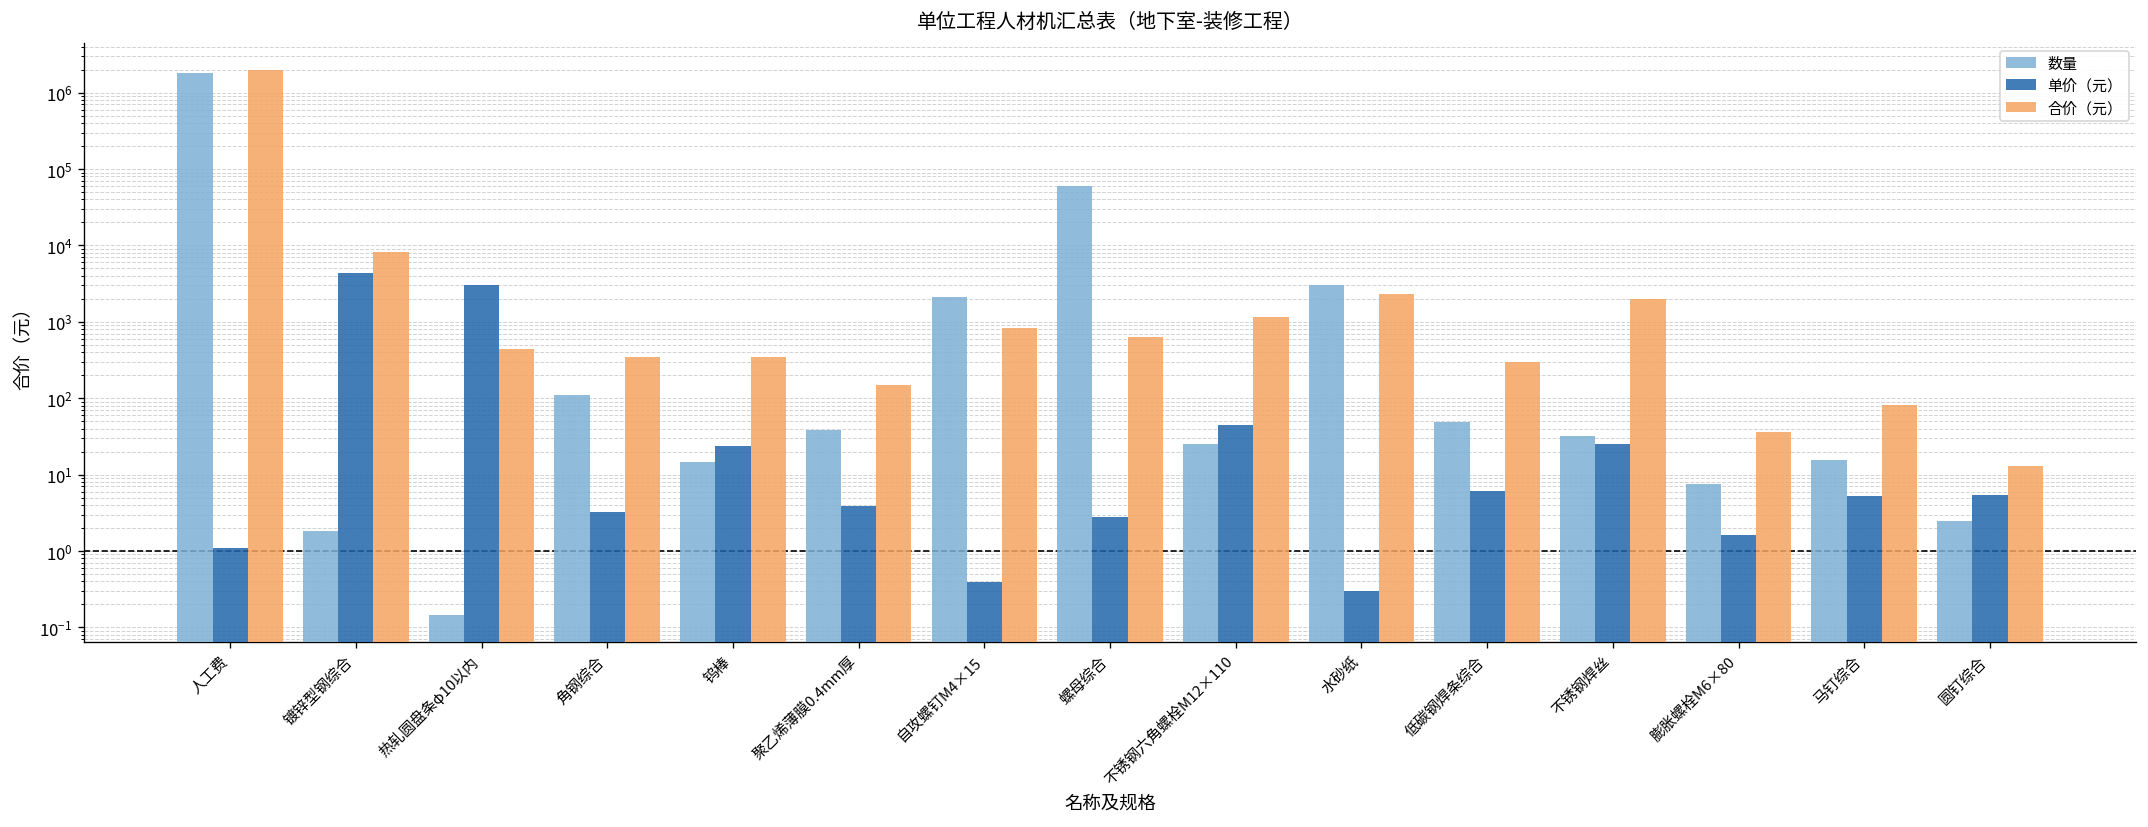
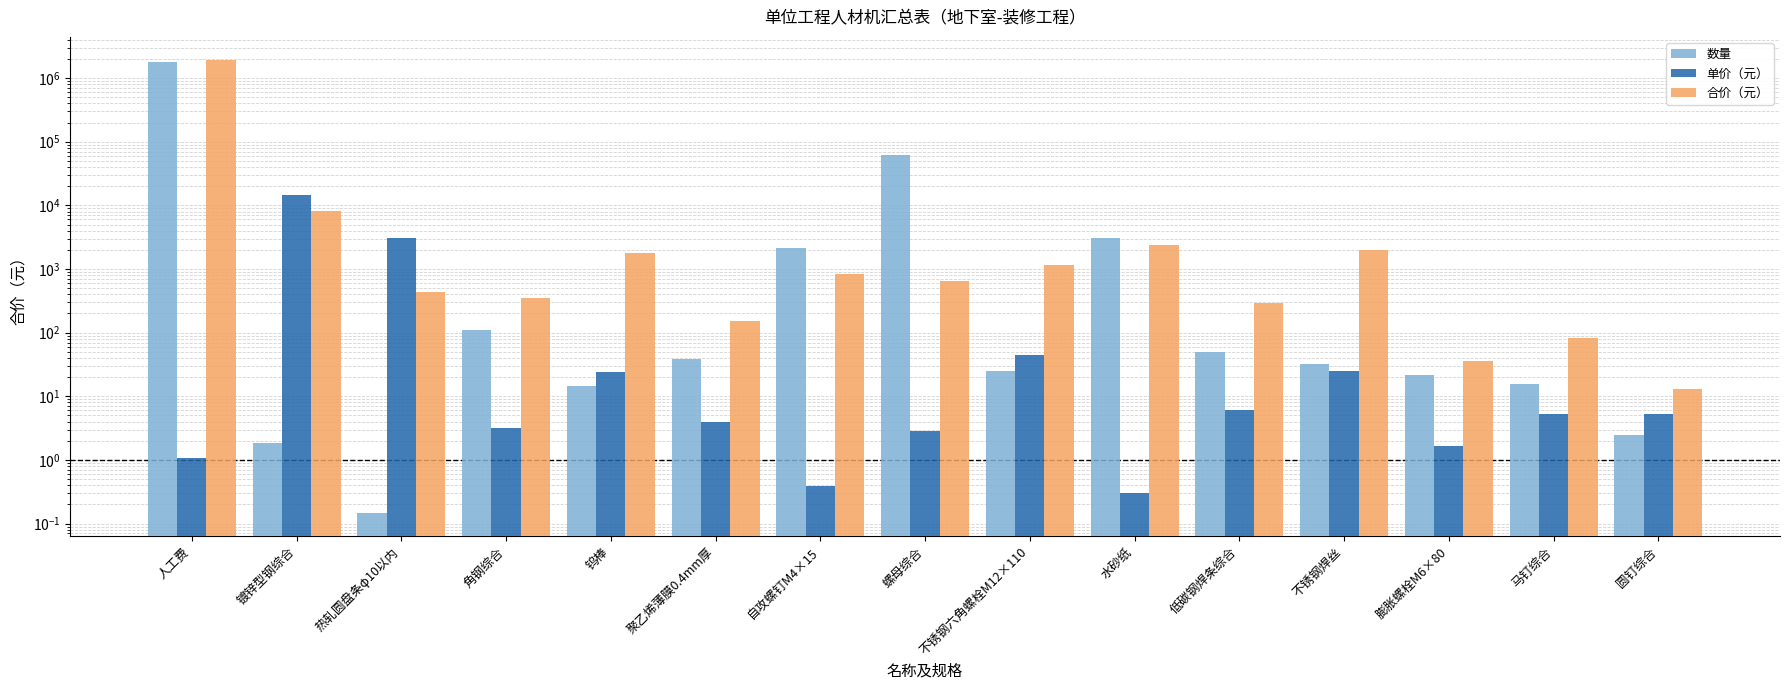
  {
    "数量": {
      "人工费": 1800000,
      "镀锌型钢综合": 2,
      "热轧圆盘条φ10以内": 0.15,
      "角钢综合": 110,
      "钨棒": 14,
      "聚乙烯薄膜0.4mm厚": 40,
      "自攻螺钉M4×15": 2100,
      "螺母综合": 60000,
      "不锈钢六角螺栓M12×110": 25,
      "水砂纸": 3000,
      "低碳钢焊条综合": 50,
      "不锈钢焊丝": 30,
-     "膨胀螺栓M6×80": 7,
+     "膨胀螺栓M6×80": 22,
      "马钉综合": 16,
      "圆钉综合": 2.4
    },
    "单价（元）": {
      "人工费": 1,
-     "镀锌型钢综合": 4000,
+     "镀锌型钢综合": 14000,
      "热轧圆盘条φ10以内": 3000,
      "角钢综合": 3,
      "钨棒": 24,
      "聚乙烯薄膜0.4mm厚": 4,
      "自攻螺钉M4×15": 0.4,
      "螺母综合": 3,
      "不锈钢六角螺栓M12×110": 50,
      "水砂纸": 0.3,
      "低碳钢焊条综合": 6,
      "不锈钢焊丝": 25,
      "膨胀螺栓M6×80": 1.6,
      "马钉综合": 5,
      "圆钉综合": 5
    },
    "合价（元）": {
      "人工费": 2000000,
      "镀锌型钢综合": 8000,
      "热轧圆盘条φ10以内": 400,
      "角钢综合": 400,
-     "钨棒": 300,
+     "钨棒": 1800,
      "聚乙烯薄膜0.4mm厚": 150,
      "自攻螺钉M4×15": 800,
      "螺母综合": 600,
      "不锈钢六角螺栓M12×110": 1100,
      "水砂纸": 2300,
      "低碳钢焊条综合": 300,
      "不锈钢焊丝": 2000,
      "膨胀螺栓M6×80": 40,
      "马钉综合": 80,
      "圆钉综合": 13
    }
  }
